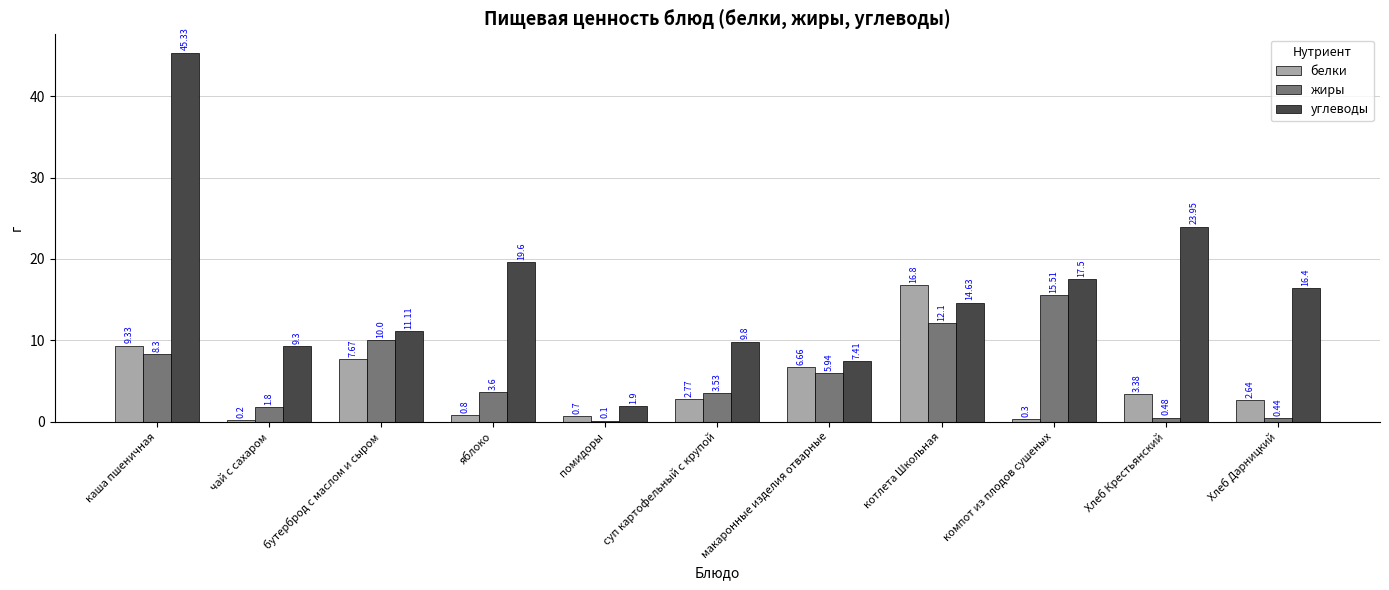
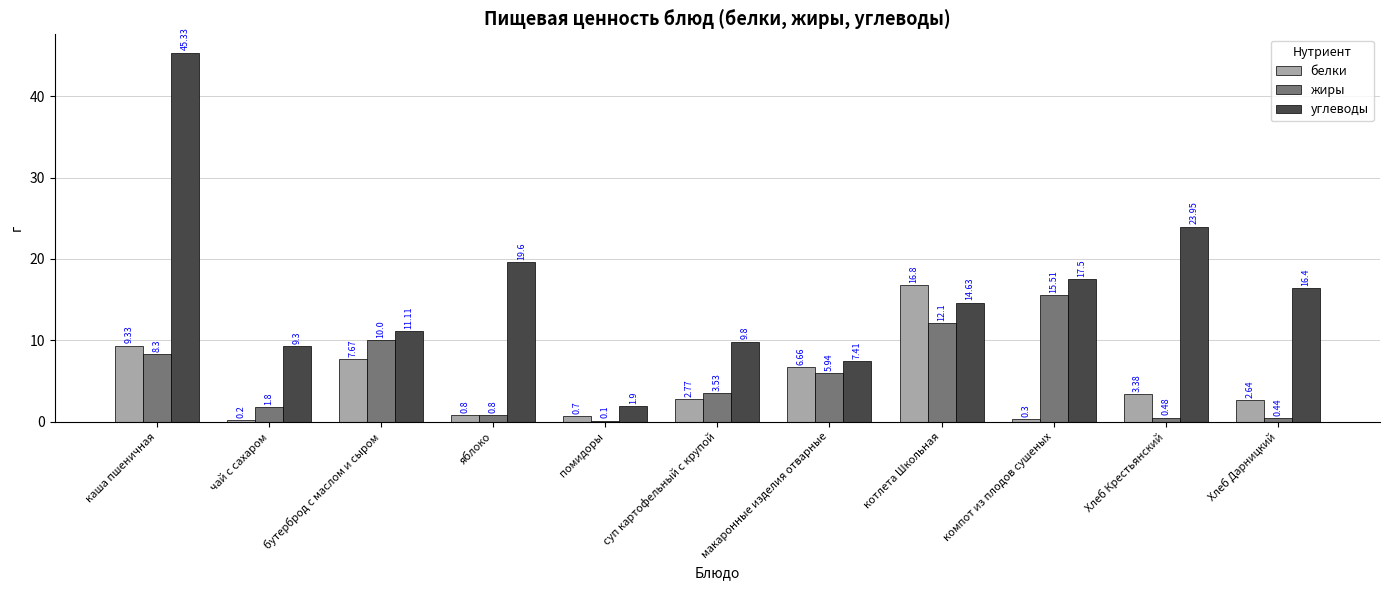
  {
    "белки": {
      "каша пшеничная": 9.33,
      "чай с сахаром": 0.2,
      "бутерброд с маслом и сыром": 7.67,
      "яблоко": 0.8,
      "помидоры": 0.7,
      "суп картофельный с крупой": 2.77,
      "макаронные изделия отварные": 6.66,
      "котлета Школьная": 16.8,
      "компот из плодов сушеных": 0.3,
      "Хлеб Крестьянский": 3.38,
      "Хлеб Дарницкий": 2.64
    },
    "жиры": {
      "каша пшеничная": 8.3,
      "чай с сахаром": 1.8,
      "бутерброд с маслом и сыром": 10.0,
-     "яблоко": 3.6,
+     "яблоко": 0.8,
      "помидоры": 0.1,
      "суп картофельный с крупой": 3.53,
      "макаронные изделия отварные": 5.94,
      "котлета Школьная": 12.1,
      "компот из плодов сушеных": 15.51,
      "Хлеб Крестьянский": 0.48,
      "Хлеб Дарницкий": 0.44
    },
    "углеводы": {
      "каша пшеничная": 45.33,
      "чай с сахаром": 9.3,
      "бутерброд с маслом и сыром": 11.11,
      "яблоко": 19.6,
      "помидоры": 1.9,
      "суп картофельный с крупой": 9.8,
      "макаронные изделия отварные": 7.41,
      "котлета Школьная": 14.63,
      "компот из плодов сушеных": 17.5,
      "Хлеб Крестьянский": 23.95,
      "Хлеб Дарницкий": 16.4
    }
  }
